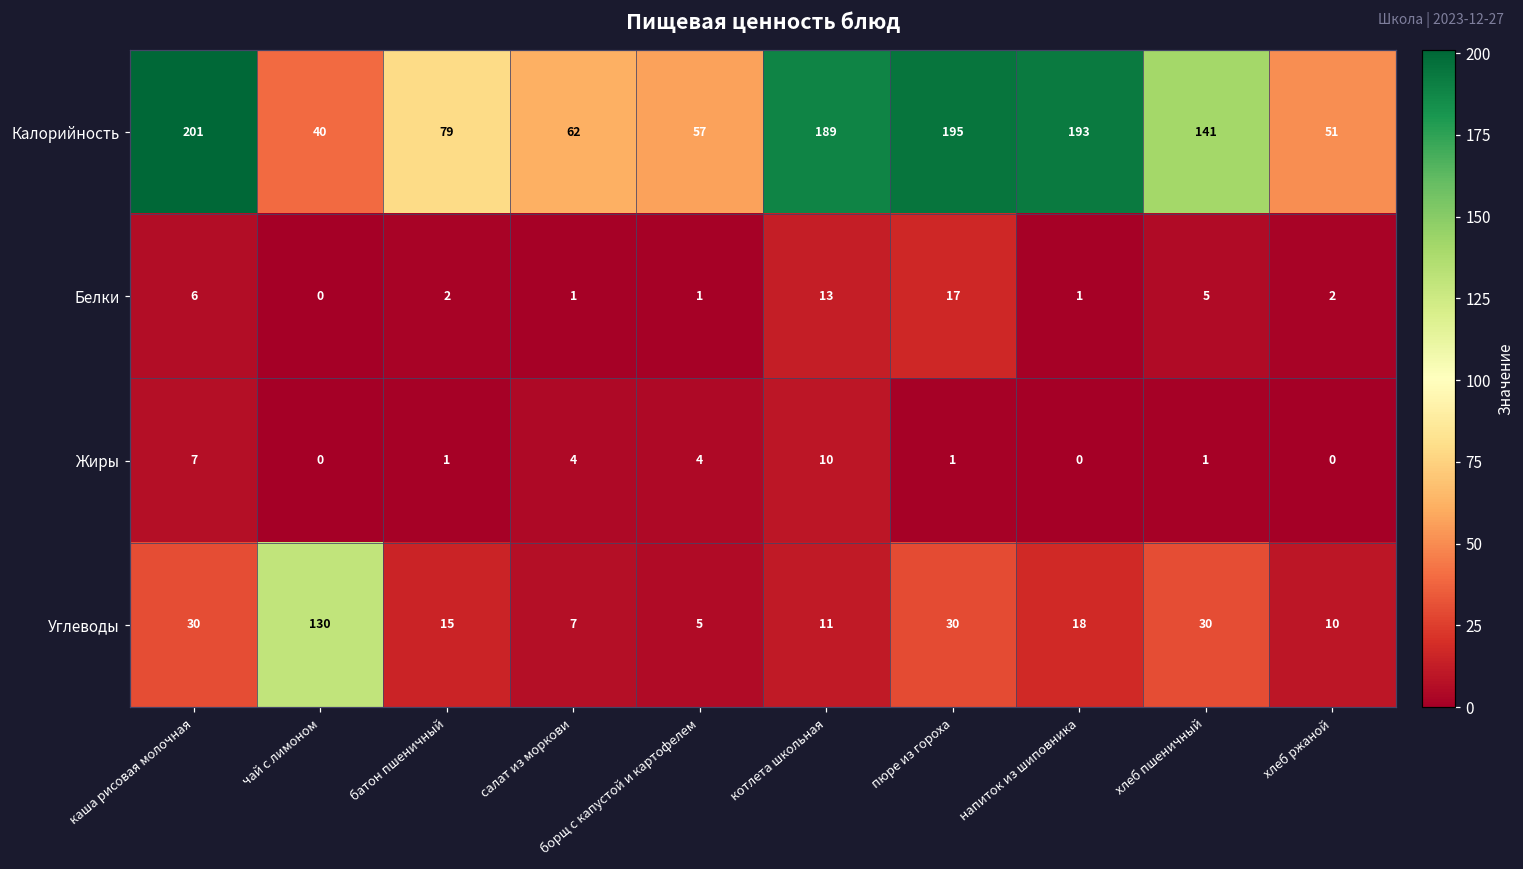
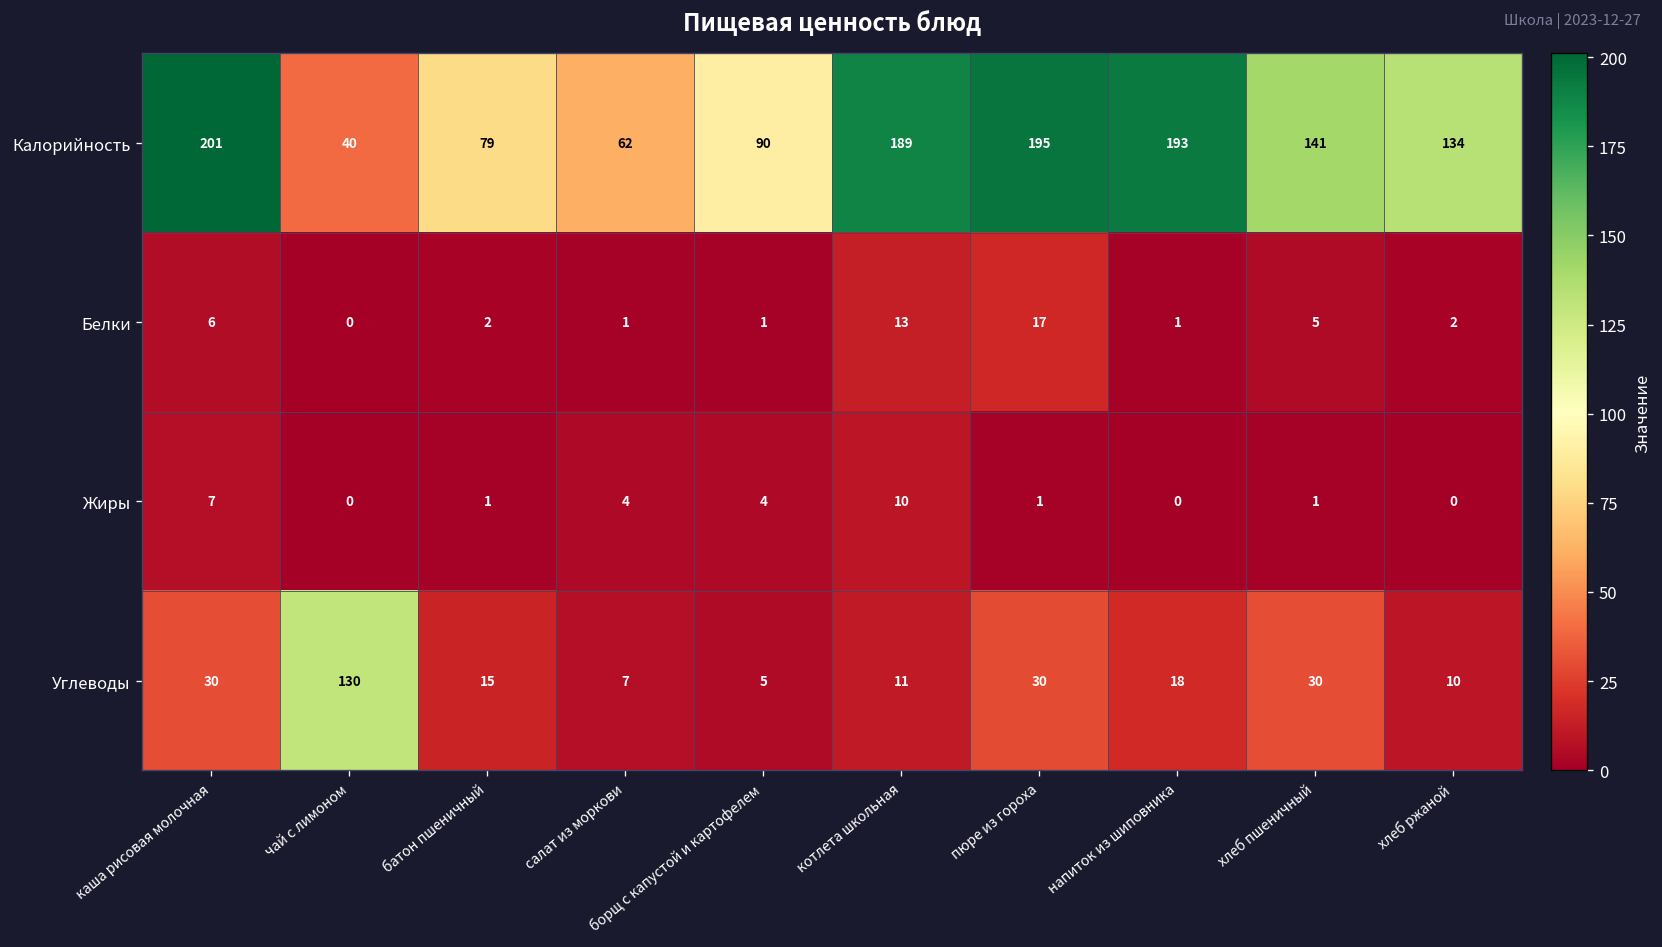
  {
    "Калорийность": {
      "каша рисовая молочная": 201,
      "чай с лимоном": 40,
      "батон пшеничный": 79,
      "салат из моркови": 62,
-     "борщ с капустой и картофелем": 57,
+     "борщ с капустой и картофелем": 90,
      "котлета школьная": 189,
      "пюре из гороха": 195,
      "напиток из шиповника": 193,
      "хлеб пшеничный": 141,
-     "хлеб ржаной": 51
+     "хлеб ржаной": 134
    },
    "Белки": {
      "каша рисовая молочная": 6,
      "чай с лимоном": 0,
      "батон пшеничный": 2,
      "салат из моркови": 1,
      "борщ с капустой и картофелем": 1,
      "котлета школьная": 13,
      "пюре из гороха": 17,
      "напиток из шиповника": 1,
      "хлеб пшеничный": 5,
      "хлеб ржаной": 2
    },
    "Жиры": {
      "каша рисовая молочная": 7,
      "чай с лимоном": 0,
      "батон пшеничный": 1,
      "салат из моркови": 4,
      "борщ с капустой и картофелем": 4,
      "котлета школьная": 10,
      "пюре из гороха": 1,
      "напиток из шиповника": 0,
      "хлеб пшеничный": 1,
      "хлеб ржаной": 0
    },
    "Углеводы": {
      "каша рисовая молочная": 30,
      "чай с лимоном": 130,
      "батон пшеничный": 15,
      "салат из моркови": 7,
      "борщ с капустой и картофелем": 5,
      "котлета школьная": 11,
      "пюре из гороха": 30,
      "напиток из шиповника": 18,
      "хлеб пшеничный": 30,
      "хлеб ржаной": 10
    }
  }
